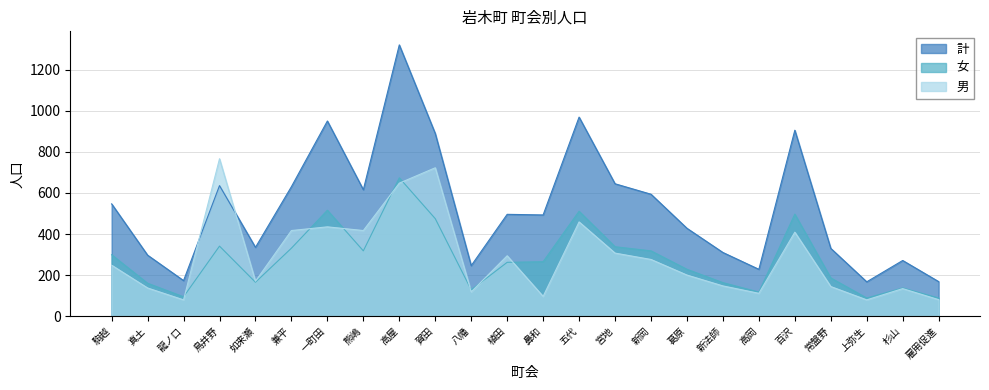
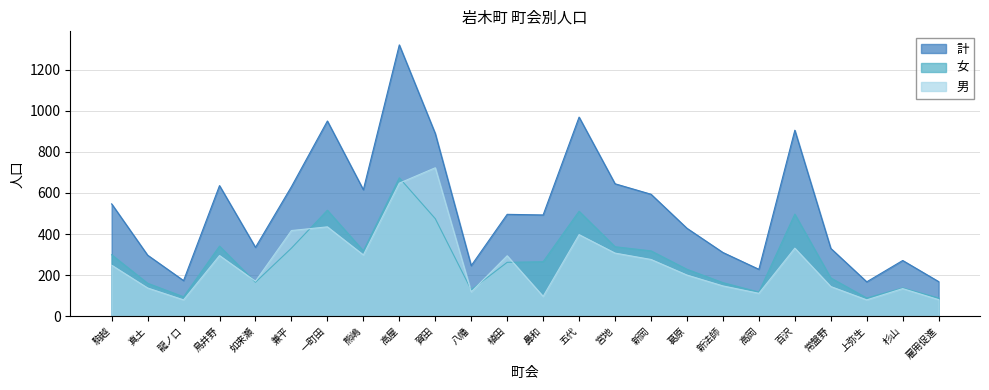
  {
    "男": {
      "駒越": 250,
      "真土": 140,
      "龍ノ口": 80,
-     "鳥井野": 770,
+     "鳥井野": 300,
      "兼平": 420,
      "一町田": 440,
-     "熊嶋": 420,
+     "熊嶋": 300,
      "高屋": 650,
      "賀田": 720,
      "植田": 290,
      "鼻和": 100,
-     "五代": 460,
+     "五代": 400,
      "宮地": 310,
      "新岡": 280,
      "葛原": 200,
      "新法師": 150,
-     "百沢": 410,
+     "百沢": 330,
      "常盤野": 140
    }
  }
